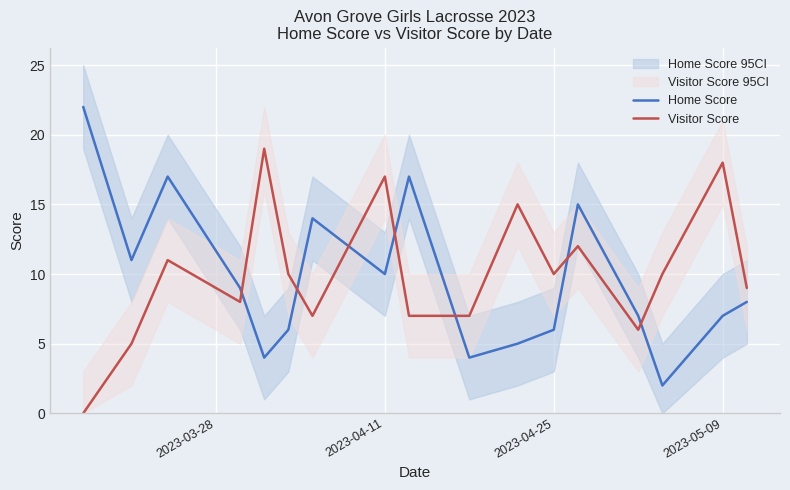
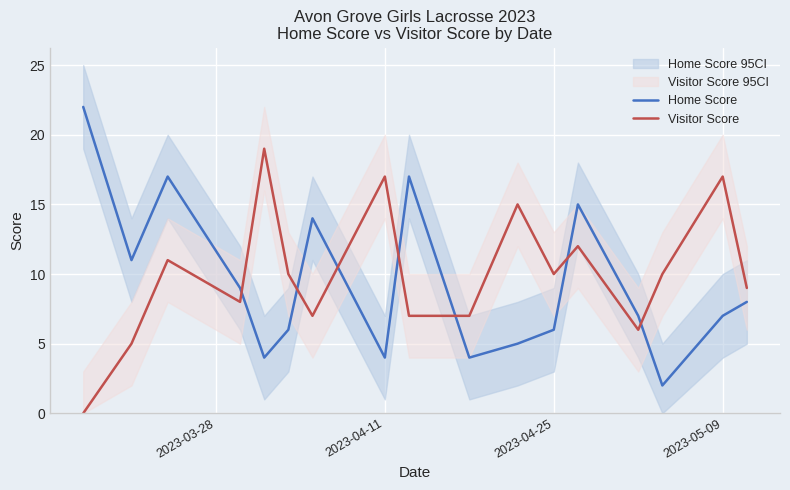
  {
    "Home Score": {
-     "2023-04-11": 10,
+     "2023-04-11": 4,
      "2023-04-25": 6,
      "2023-05-09": 7
    },
    "Visitor Score": {
      "2023-04-11": 17,
      "2023-04-25": 10,
-     "2023-05-09": 18
+     "2023-05-09": 17
    }
  }
